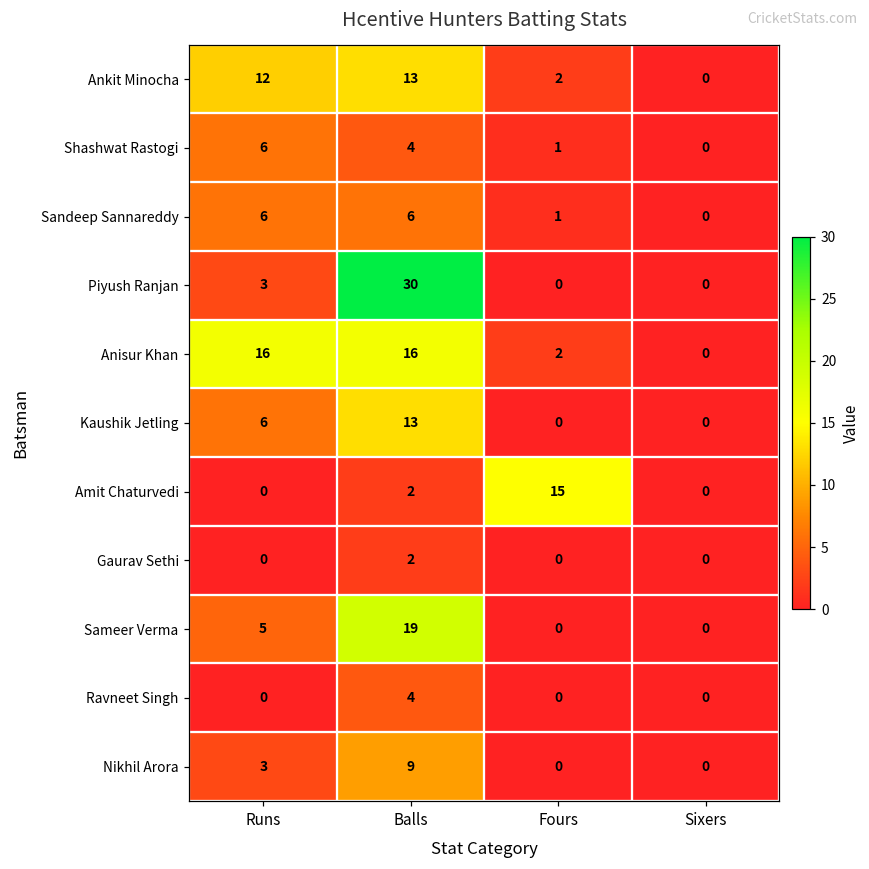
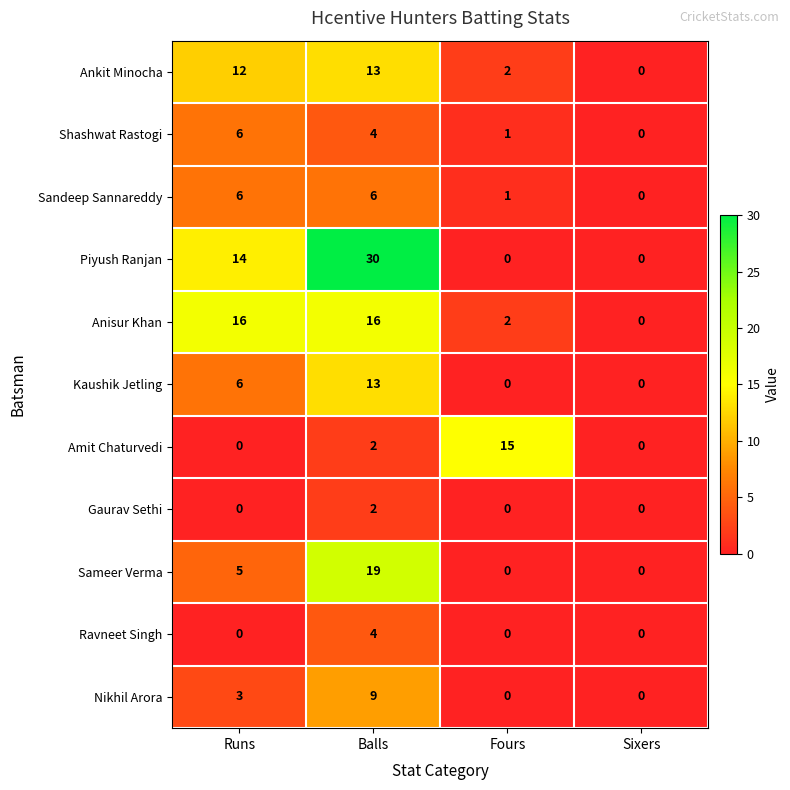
  {
    "Ankit Minocha": {
      "Runs": 12,
      "Balls": 13,
      "Fours": 2,
      "Sixers": 0
    },
    "Shashwat Rastogi": {
      "Runs": 6,
      "Balls": 4,
      "Fours": 1,
      "Sixers": 0
    },
    "Sandeep Sannareddy": {
      "Runs": 6,
      "Balls": 6,
      "Fours": 1,
      "Sixers": 0
    },
    "Piyush Ranjan": {
-     "Runs": 3,
+     "Runs": 14,
      "Balls": 30,
      "Fours": 0,
      "Sixers": 0
    },
    "Anisur Khan": {
      "Runs": 16,
      "Balls": 16,
      "Fours": 2,
      "Sixers": 0
    },
    "Kaushik Jetling": {
      "Runs": 6,
      "Balls": 13,
      "Fours": 0,
      "Sixers": 0
    },
    "Amit Chaturvedi": {
      "Runs": 0,
      "Balls": 2,
      "Fours": 15,
      "Sixers": 0
    },
    "Gaurav Sethi": {
      "Runs": 0,
      "Balls": 2,
      "Fours": 0,
      "Sixers": 0
    },
    "Sameer Verma": {
      "Runs": 5,
      "Balls": 19,
      "Fours": 0,
      "Sixers": 0
    },
    "Ravneet Singh": {
      "Runs": 0,
      "Balls": 4,
      "Fours": 0,
      "Sixers": 0
    },
    "Nikhil Arora": {
      "Runs": 3,
      "Balls": 9,
      "Fours": 0,
      "Sixers": 0
    }
  }
